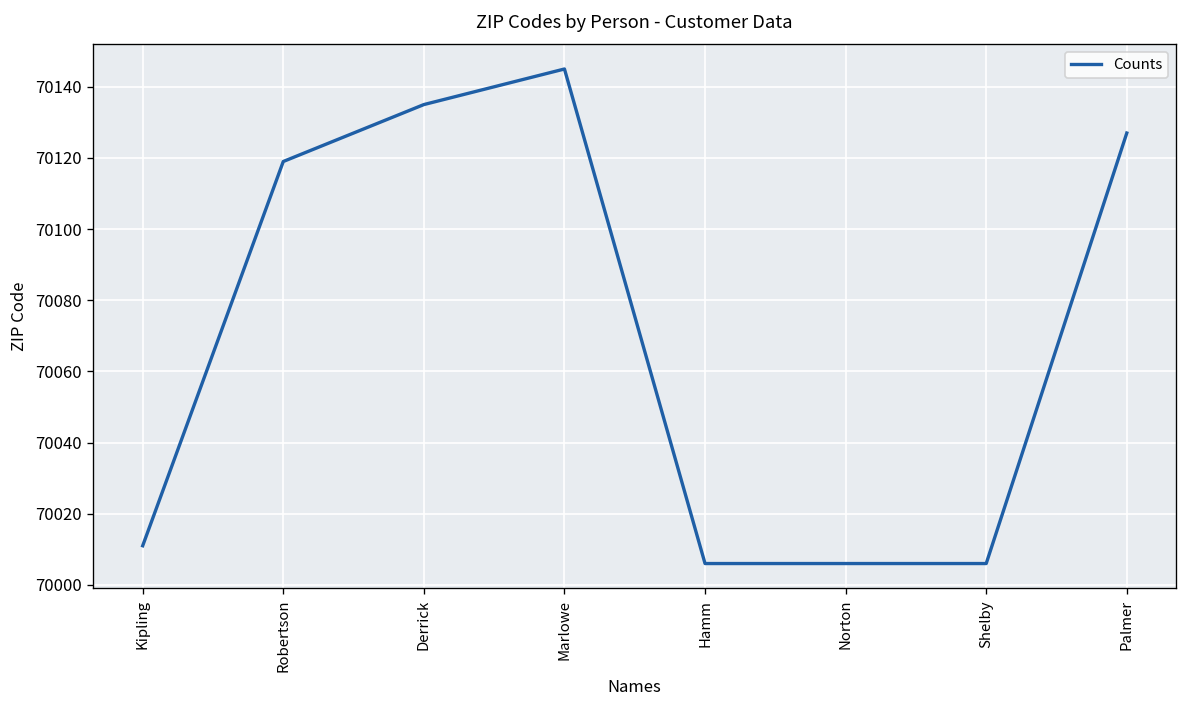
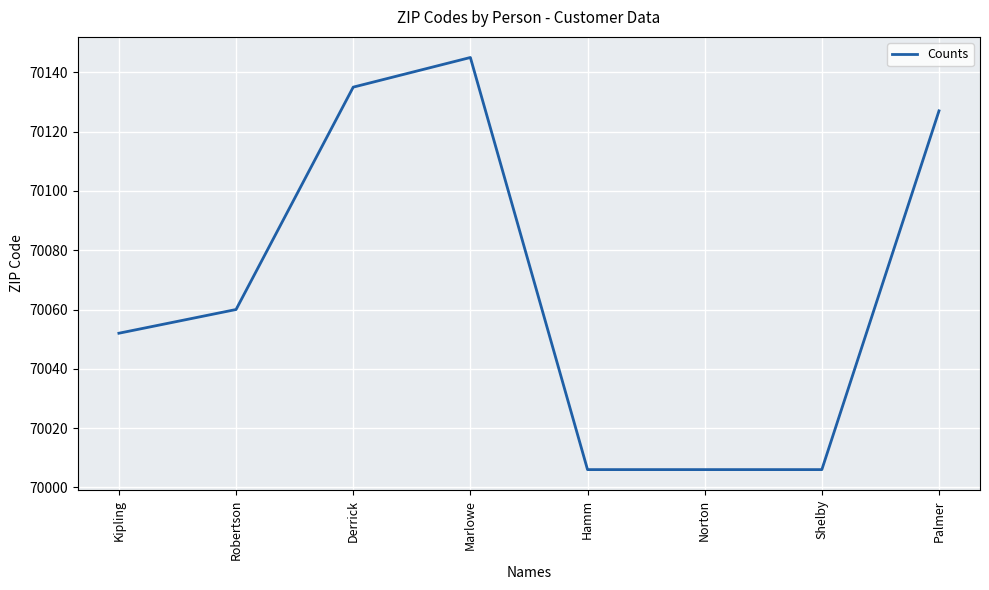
  {
-   "Kipling": 70011,
-   "Robertson": 70119,
+   "Kipling": 70052,
+   "Robertson": 70060,
    "Derrick": 70135,
    "Marlowe": 70145,
    "Hamm": 70006,
    "Norton": 70006,
    "Shelby": 70006,
    "Palmer": 70127
  }
